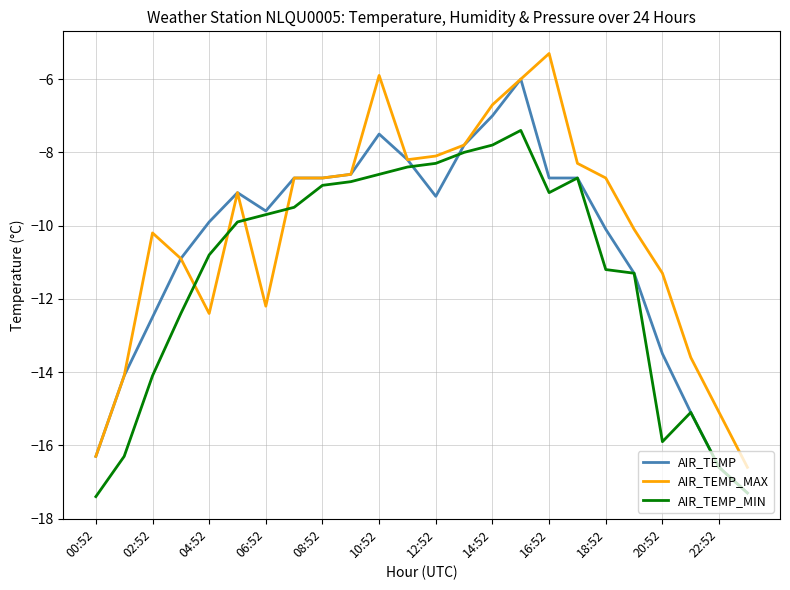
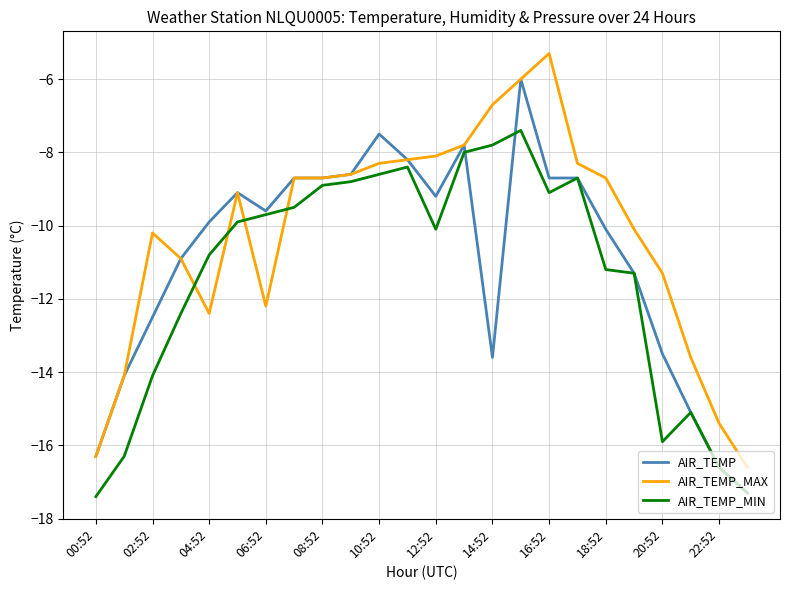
  {
    "AIR_TEMP": {
      "02:52": -12.5,
      "04:52": -9.9,
      "06:52": -9.6,
      "10:52": -7.5,
      "12:52": -9.2,
-     "14:52": -7.0,
+     "14:52": -13.6,
      "16:52": -8.7,
      "18:52": -10.1,
      "20:52": -13.5
    },
    "AIR_TEMP_MAX": {
      "02:52": -10.2,
      "04:52": -12.4,
      "06:52": -12.2,
-     "10:52": -5.9,
+     "10:52": -8.3,
      "12:52": -8.1,
      "14:52": -6.7,
      "16:52": -5.3,
      "18:52": -8.7,
      "20:52": -11.3,
-     "22:52": -15.1
+     "22:52": -15.4
    },
    "AIR_TEMP_MIN": {
      "00:52": -17.4,
      "02:52": -14.1,
      "04:52": -10.8,
      "06:52": -9.7,
      "08:52": -8.9,
      "10:52": -8.6,
-     "12:52": -8.3,
+     "12:52": -10.1,
      "14:52": -7.8,
      "16:52": -9.1,
      "18:52": -11.2,
      "20:52": -15.9
    }
  }
